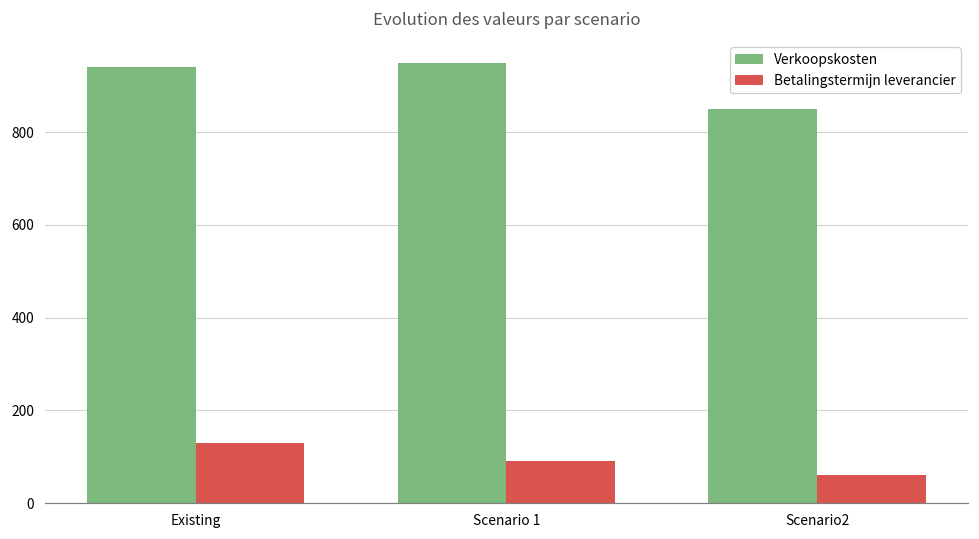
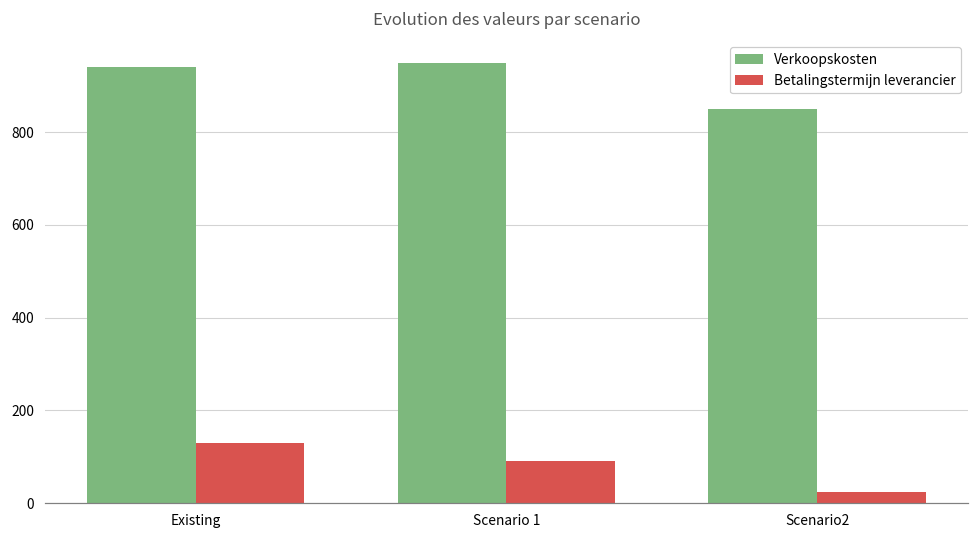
  {
    "Verkoopskosten": {
      "Existing": 940,
      "Scenario 1": 950,
      "Scenario2": 850
    },
    "Betalingstermijn leverancier": {
      "Existing": 130,
      "Scenario 1": 90,
-     "Scenario2": 60
+     "Scenario2": 20
    }
  }
